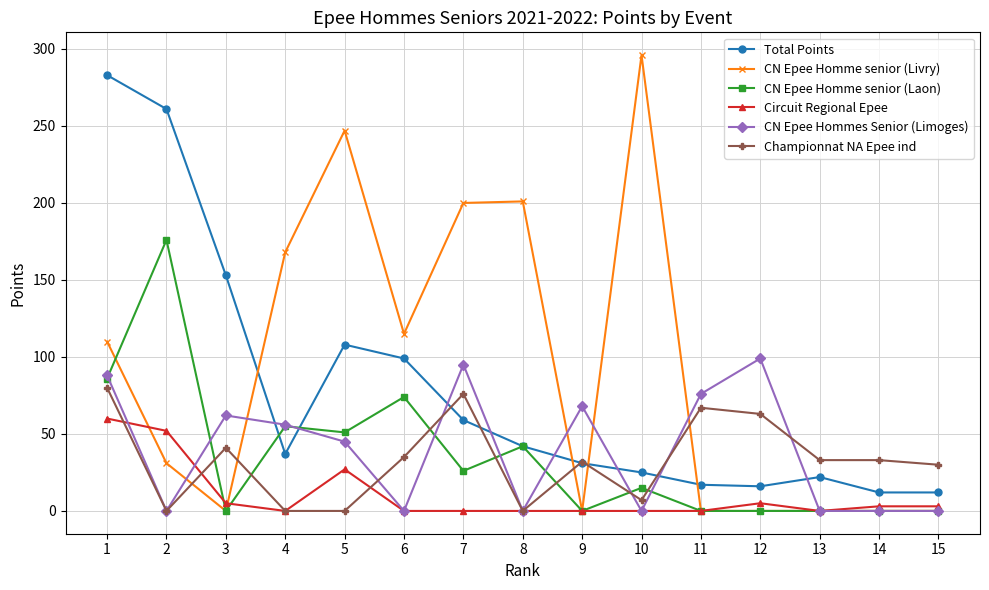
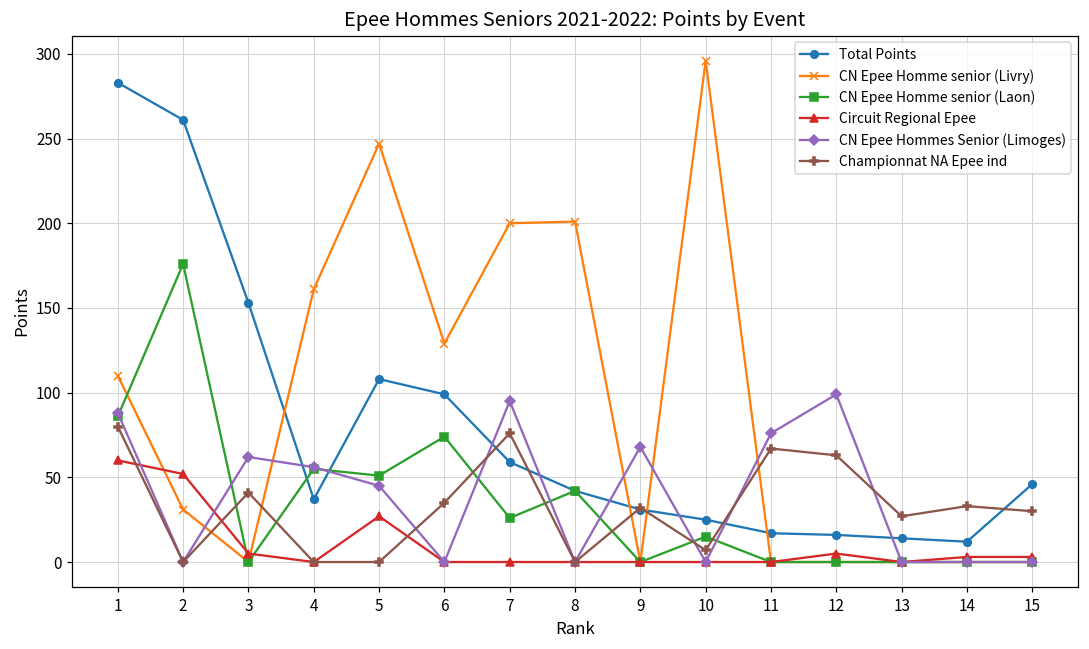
  {
    "Total Points": {
      "1": 283,
      "2": 261,
      "3": 153,
      "4": 37,
      "5": 108,
      "6": 99,
      "7": 59,
      "10": 25,
      "11": 17,
      "12": 16,
-     "13": 22,
+     "13": 14,
      "14": 12,
-     "15": 12
+     "15": 46
    },
    "CN Epee Homme senior (Livry)": {
      "1": 110,
      "2": 31,
-     "4": 168,
+     "4": 161,
      "5": 247,
-     "6": 115,
+     "6": 129,
      "7": 200,
      "8": 201,
      "10": 296
    },
    "CN Epee Homme senior (Laon)": {
      "1": 86,
      "2": 176,
      "5": 51,
      "6": 74,
      "7": 26,
      "10": 15
    },
    "Circuit Regional Epee": {
      "1": 60,
      "2": 52,
      "3": 5,
      "5": 27,
      "7": 0,
      "12": 5,
      "14": 3,
      "15": 3
    },
    "CN Epee Hommes Senior (Limoges)": {
      "1": 88,
      "3": 62,
      "5": 45,
      "7": 95,
      "9": 68,
      "11": 76,
      "12": 99
    },
    "Championnat NA Epee ind": {
      "1": 80,
      "3": 41,
      "5": 0,
      "6": 35,
      "7": 76,
      "10": 7,
      "11": 67,
      "12": 63,
-     "13": 33,
+     "13": 27,
      "14": 33,
      "15": 30
    }
  }
